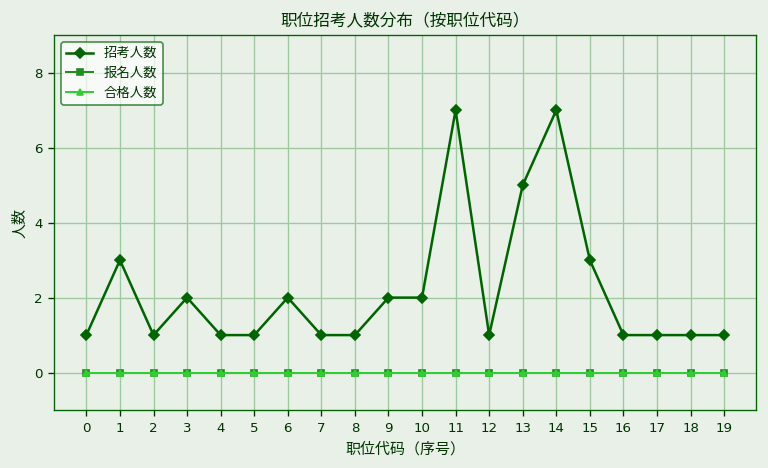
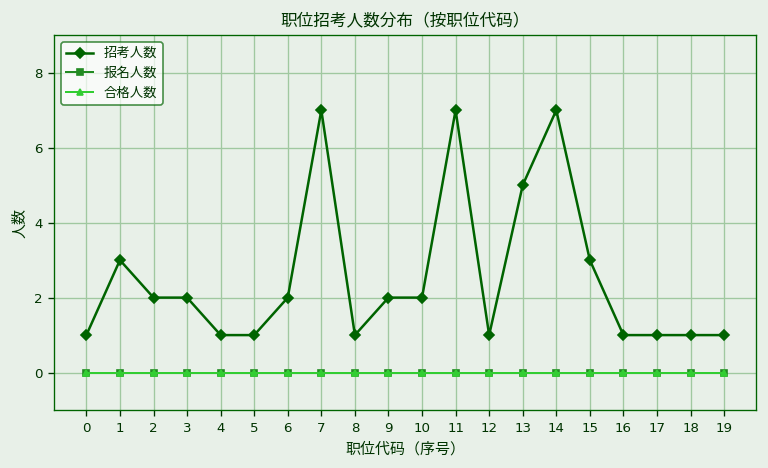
  {
    "招考人数": {
      "0": 1,
      "1": 3,
-     "2": 1,
+     "2": 2,
      "3": 2,
      "4": 1,
      "5": 1,
      "6": 2,
-     "7": 1,
+     "7": 7,
      "8": 1,
      "9": 2,
      "10": 2,
      "11": 7,
      "12": 1,
      "13": 5,
      "14": 7,
      "15": 3,
      "16": 1,
      "17": 1,
      "18": 1,
      "19": 1
    },
    "合格人数": {
      "0": 0,
      "1": 0,
      "2": 0,
      "3": 0,
      "4": 0,
      "5": 0,
      "6": 0,
      "7": 0,
      "8": 0,
      "9": 0,
      "10": 0,
      "11": 0,
      "12": 0,
      "13": 0,
      "14": 0,
      "15": 0,
      "16": 0,
      "17": 0,
      "18": 0,
      "19": 0
    }
  }
